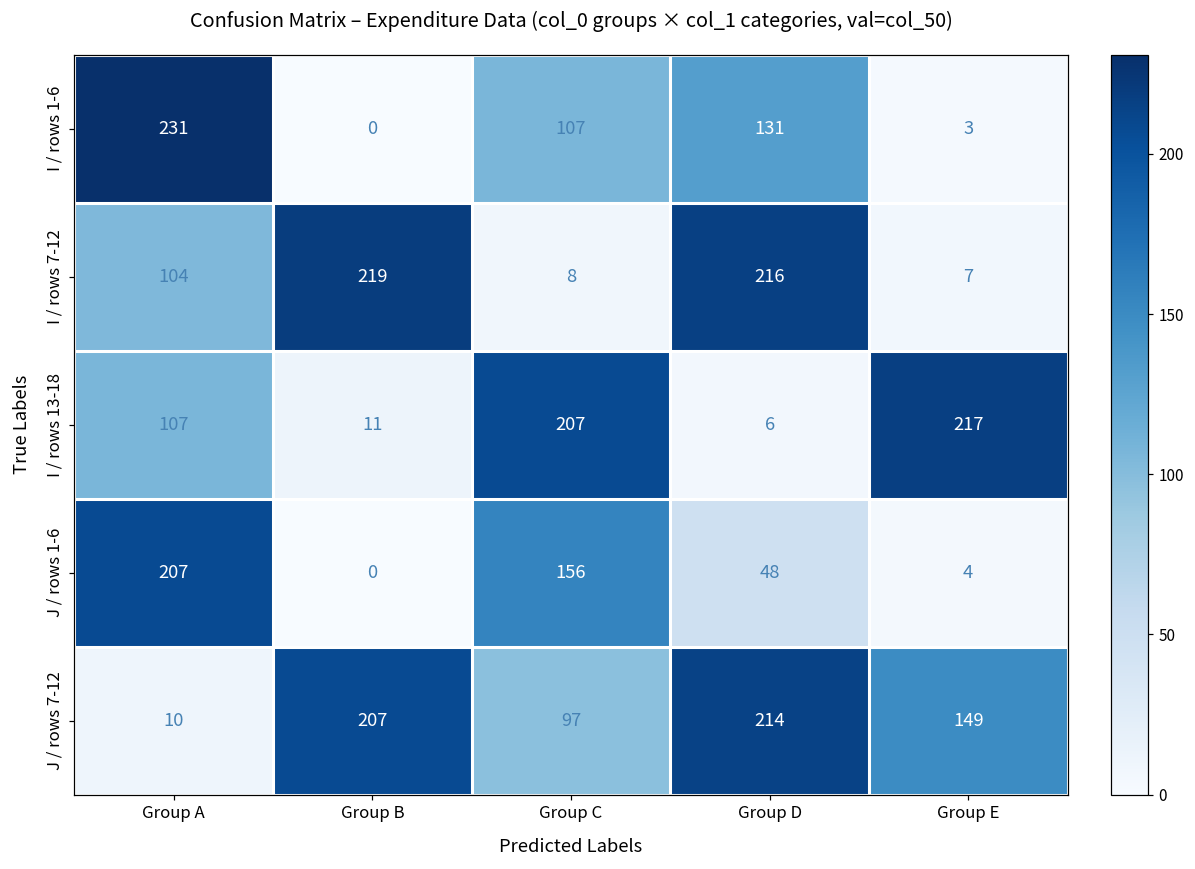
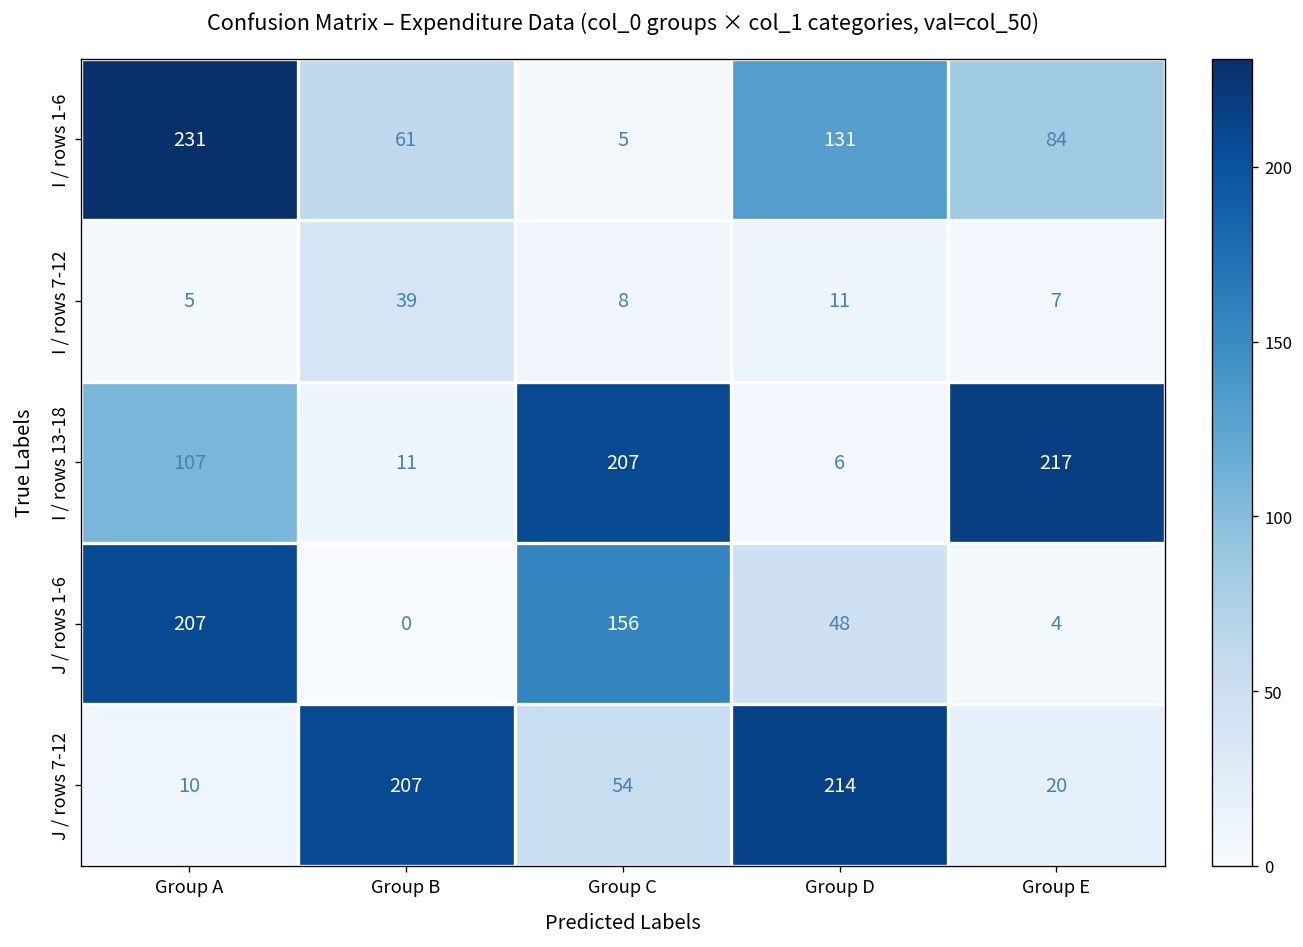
  {
    "I / rows 1-6": {
      "Group A": 231,
-     "Group B": 0,
-     "Group C": 107,
+     "Group B": 61,
+     "Group C": 5,
      "Group D": 131,
-     "Group E": 3
+     "Group E": 84
    },
    "I / rows 7-12": {
-     "Group A": 104,
-     "Group B": 219,
+     "Group A": 5,
+     "Group B": 39,
      "Group C": 8,
-     "Group D": 216,
+     "Group D": 11,
      "Group E": 7
    },
    "I / rows 13-18": {
      "Group A": 107,
      "Group B": 11,
      "Group C": 207,
      "Group D": 6,
      "Group E": 217
    },
    "J / rows 1-6": {
      "Group A": 207,
      "Group B": 0,
      "Group C": 156,
      "Group D": 48,
      "Group E": 4
    },
    "J / rows 7-12": {
      "Group A": 10,
      "Group B": 207,
-     "Group C": 97,
+     "Group C": 54,
      "Group D": 214,
-     "Group E": 149
+     "Group E": 20
    }
  }
